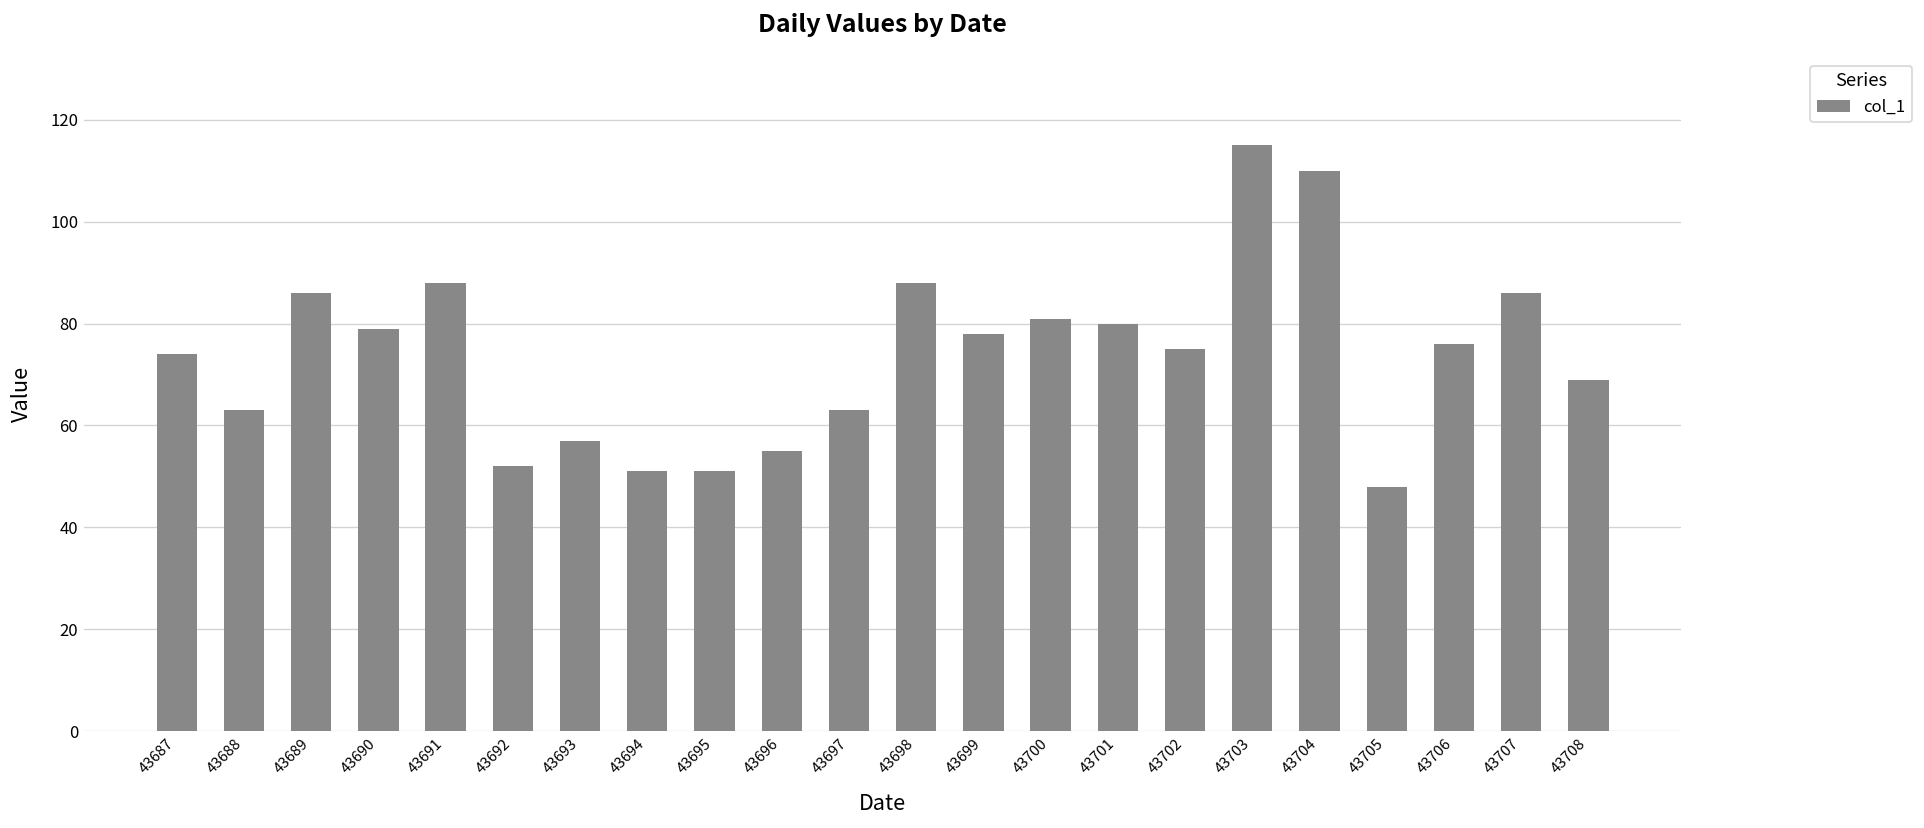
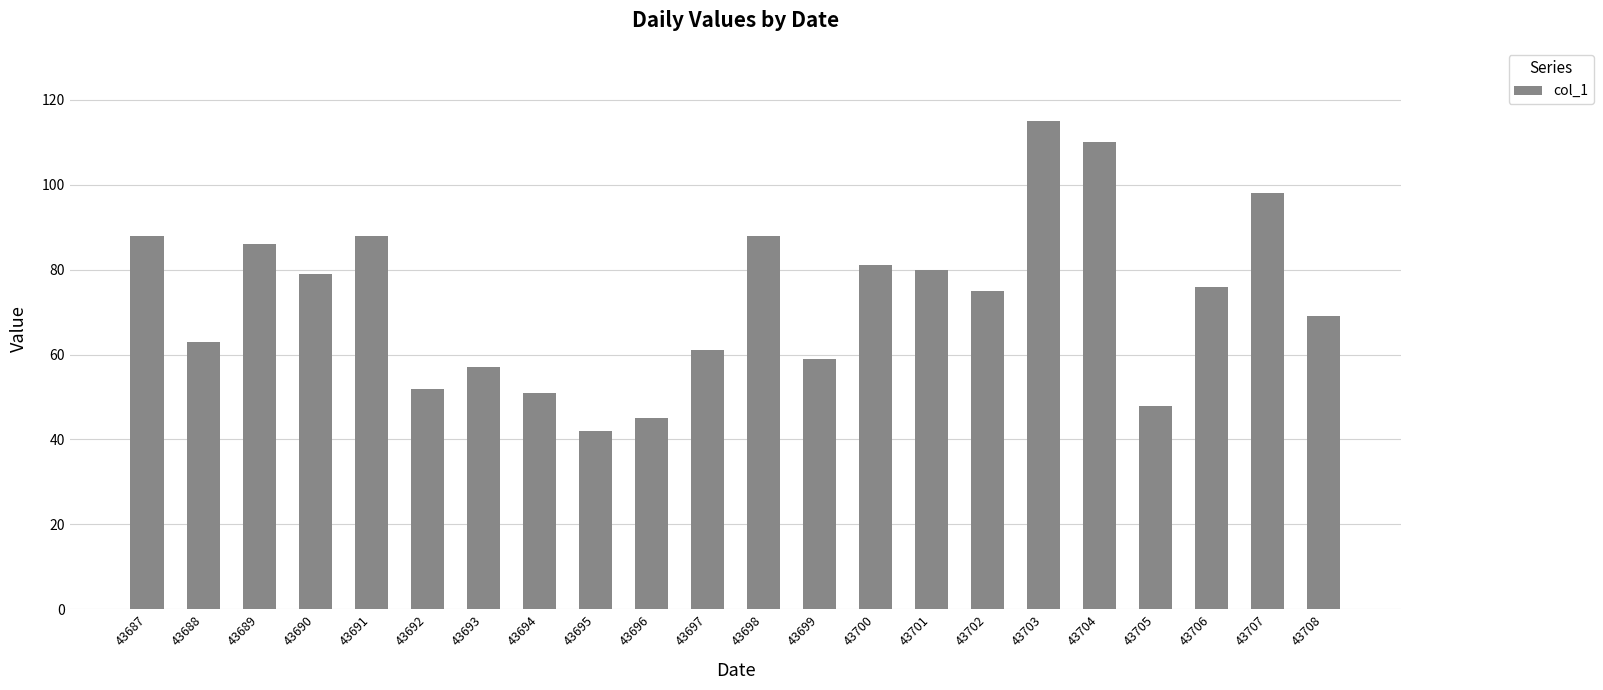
  {
-   "43687": 74,
+   "43687": 88,
    "43688": 63,
    "43689": 86,
    "43690": 79,
    "43691": 88,
    "43692": 52,
    "43693": 57,
    "43694": 51,
-   "43695": 51,
-   "43696": 55,
-   "43697": 63,
+   "43695": 42,
+   "43696": 45,
+   "43697": 61,
    "43698": 88,
-   "43699": 78,
+   "43699": 59,
    "43700": 81,
    "43701": 80,
    "43702": 75,
    "43703": 115,
    "43704": 110,
    "43705": 48,
    "43706": 76,
-   "43707": 86,
+   "43707": 98,
    "43708": 69
  }
